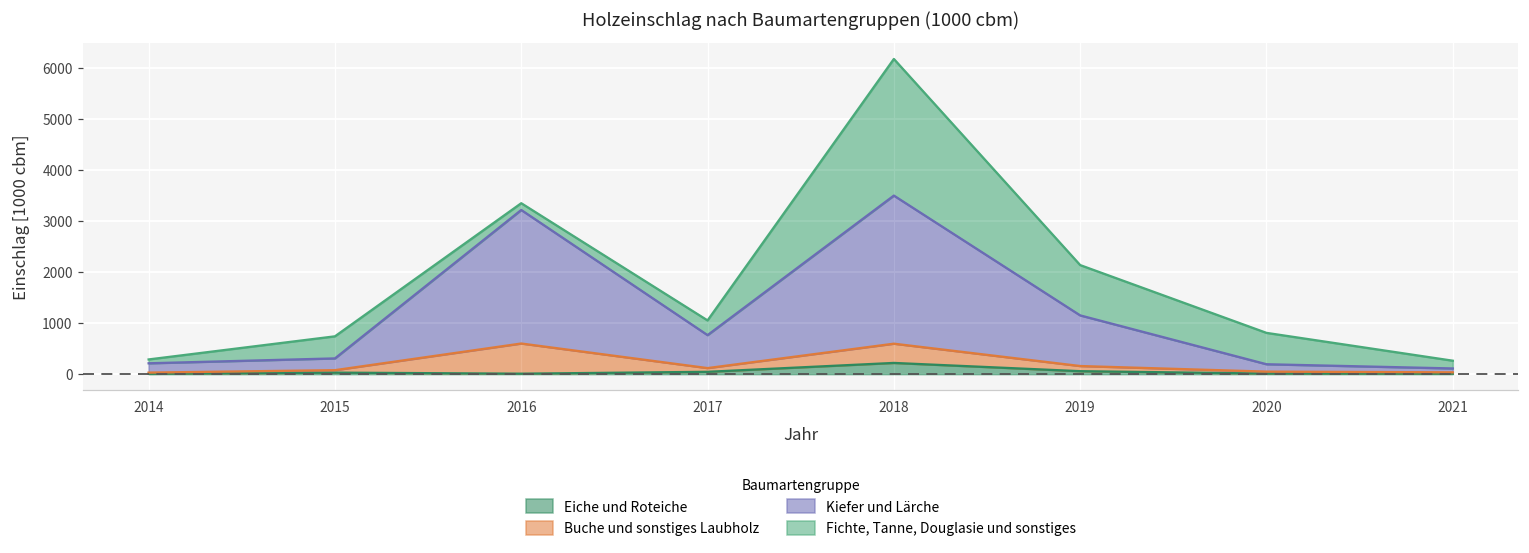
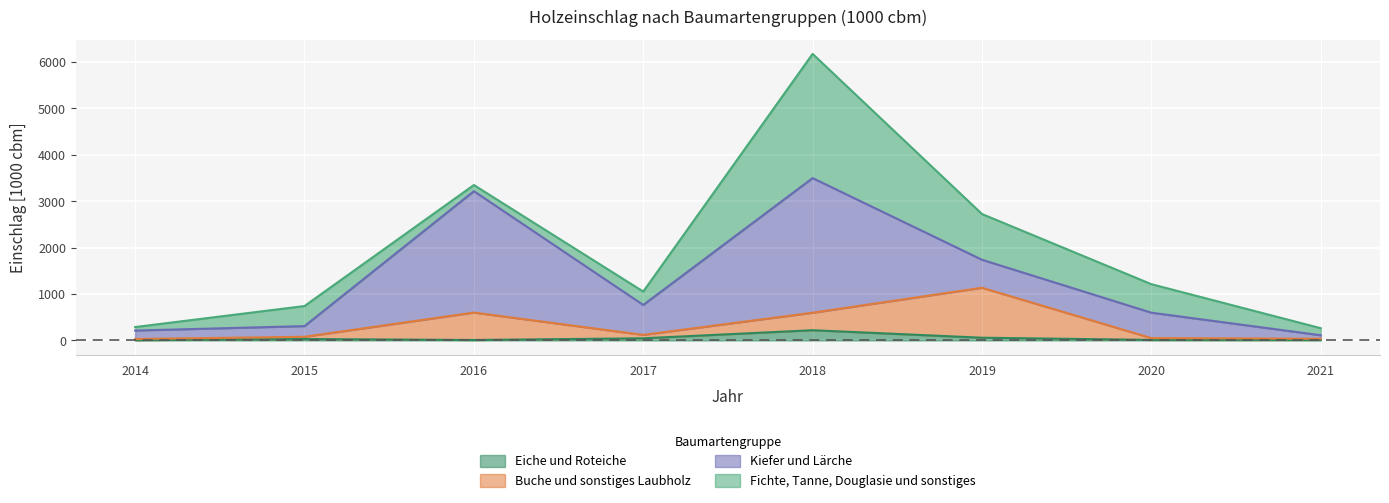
  {
    "Buche und sonstiges Laubholz": {
      "2016": 600,
      "2017": 100,
      "2018": 400,
-     "2019": 100
+     "2019": 1100
    },
    "Kiefer und Lärche": {
      "2014": 200,
      "2015": 200,
      "2016": 2600,
      "2017": 600,
      "2018": 2900,
-     "2019": 1000,
-     "2020": 100,
+     "2019": 600,
+     "2020": 500,
      "2021": 100
    }
  }
